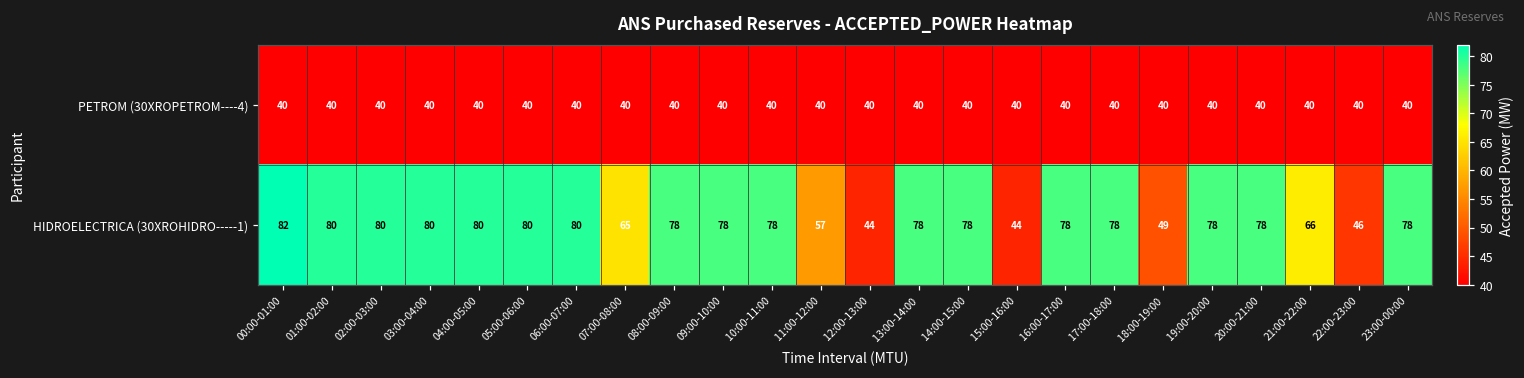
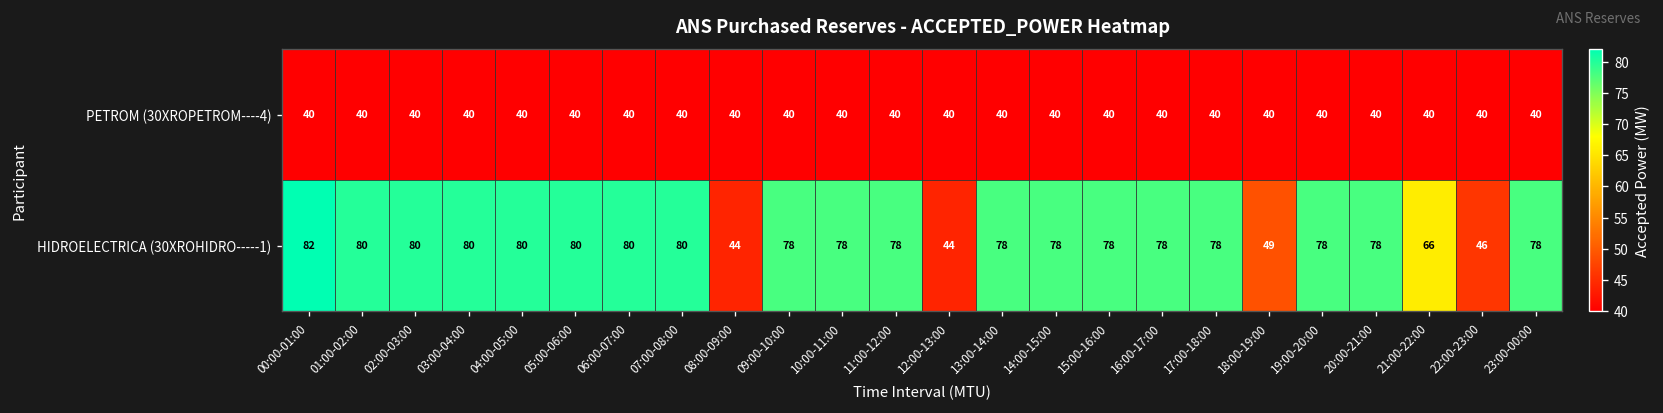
  {
    "PETROM (30XROPETROM----4)": {
      "00:00-01:00": 40,
      "01:00-02:00": 40,
      "02:00-03:00": 40,
      "03:00-04:00": 40,
      "04:00-05:00": 40,
      "05:00-06:00": 40,
      "06:00-07:00": 40,
      "07:00-08:00": 40,
      "08:00-09:00": 40,
      "09:00-10:00": 40,
      "10:00-11:00": 40,
      "11:00-12:00": 40,
      "12:00-13:00": 40,
      "13:00-14:00": 40,
      "14:00-15:00": 40,
      "15:00-16:00": 40,
      "16:00-17:00": 40,
      "17:00-18:00": 40,
      "18:00-19:00": 40,
      "19:00-20:00": 40,
      "20:00-21:00": 40,
      "21:00-22:00": 40,
      "22:00-23:00": 40,
      "23:00-00:00": 40
    },
    "HIDROELECTRICA (30XROHIDRO-----1)": {
      "00:00-01:00": 82,
      "01:00-02:00": 80,
      "02:00-03:00": 80,
      "03:00-04:00": 80,
      "04:00-05:00": 80,
      "05:00-06:00": 80,
      "06:00-07:00": 80,
-     "07:00-08:00": 65,
-     "08:00-09:00": 78,
+     "07:00-08:00": 80,
+     "08:00-09:00": 44,
      "09:00-10:00": 78,
      "10:00-11:00": 78,
-     "11:00-12:00": 57,
+     "11:00-12:00": 78,
      "12:00-13:00": 44,
      "13:00-14:00": 78,
      "14:00-15:00": 78,
-     "15:00-16:00": 44,
+     "15:00-16:00": 78,
      "16:00-17:00": 78,
      "17:00-18:00": 78,
      "18:00-19:00": 49,
      "19:00-20:00": 78,
      "20:00-21:00": 78,
      "21:00-22:00": 66,
      "22:00-23:00": 46,
      "23:00-00:00": 78
    }
  }
